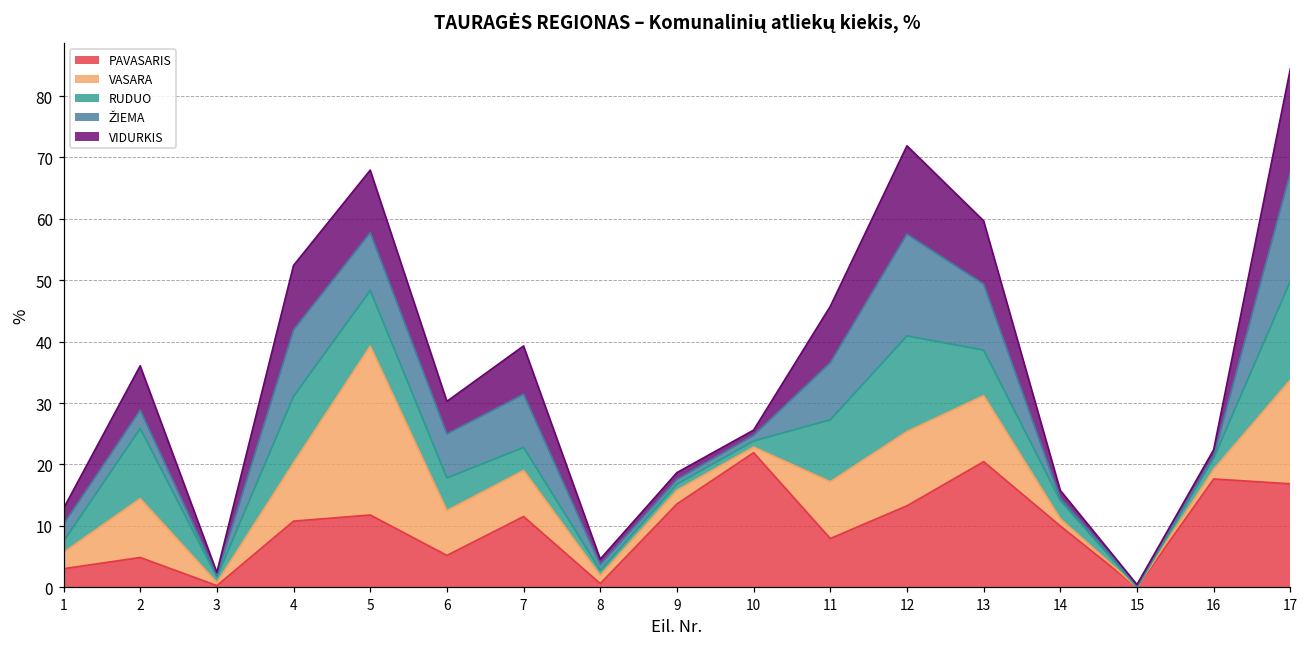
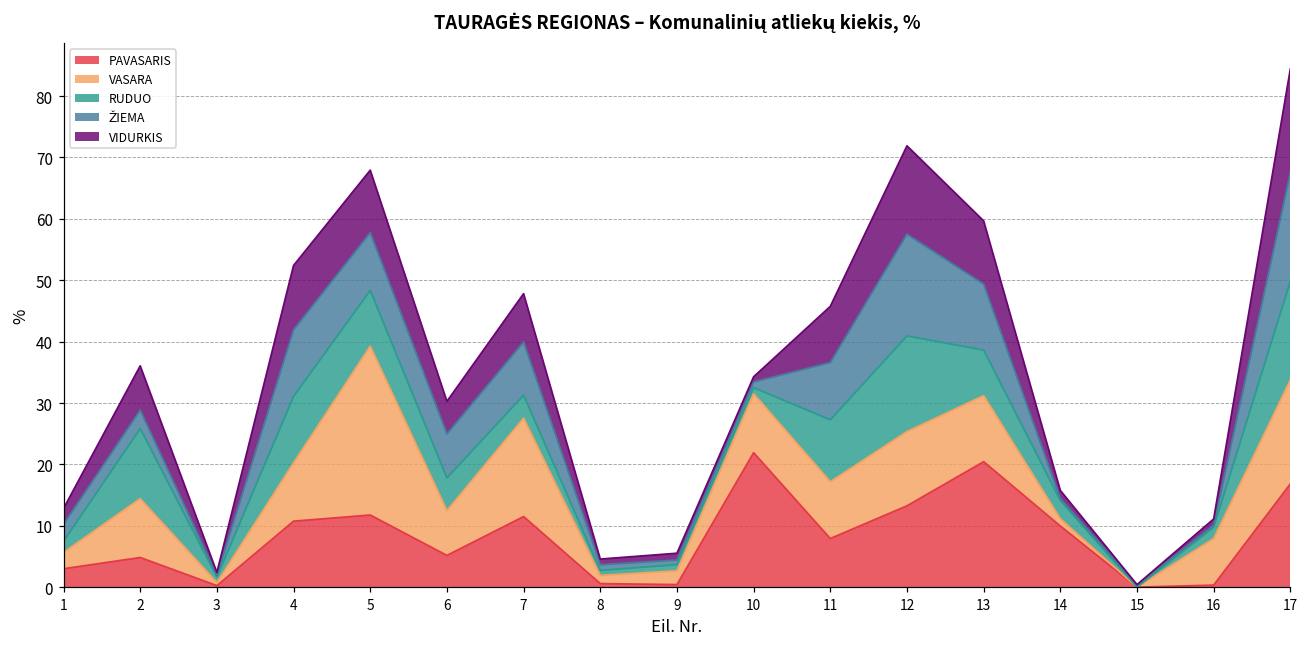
  {
    "PAVASARIS": {
      "1": 3,
      "2": 5,
      "3": 0,
      "4": 11,
      "5": 12,
      "6": 5,
      "7": 12,
      "8": 1,
-     "9": 14,
+     "9": 0,
      "10": 22,
      "11": 8,
      "12": 13,
      "13": 20,
      "14": 10,
-     "16": 18,
+     "16": 0,
      "17": 17
    },
    "VASARA": {
      "1": 3,
      "2": 10,
      "3": 1,
      "4": 10,
      "5": 28,
      "6": 7,
-     "7": 8,
+     "7": 16,
      "8": 1,
      "9": 2,
-     "10": 1,
+     "10": 10,
      "11": 9,
      "12": 12,
      "13": 11,
      "14": 1,
-     "16": 2,
+     "16": 8,
      "17": 17
    },
    "VIDURKIS": {
      "1": 3,
      "2": 7,
      "3": 0,
      "4": 10,
      "5": 10,
      "6": 5,
      "7": 8,
      "8": 1,
      "9": 1,
      "10": 1,
      "11": 9,
      "12": 14,
      "13": 10,
      "14": 1,
      "16": 1,
      "17": 17
    }
  }
